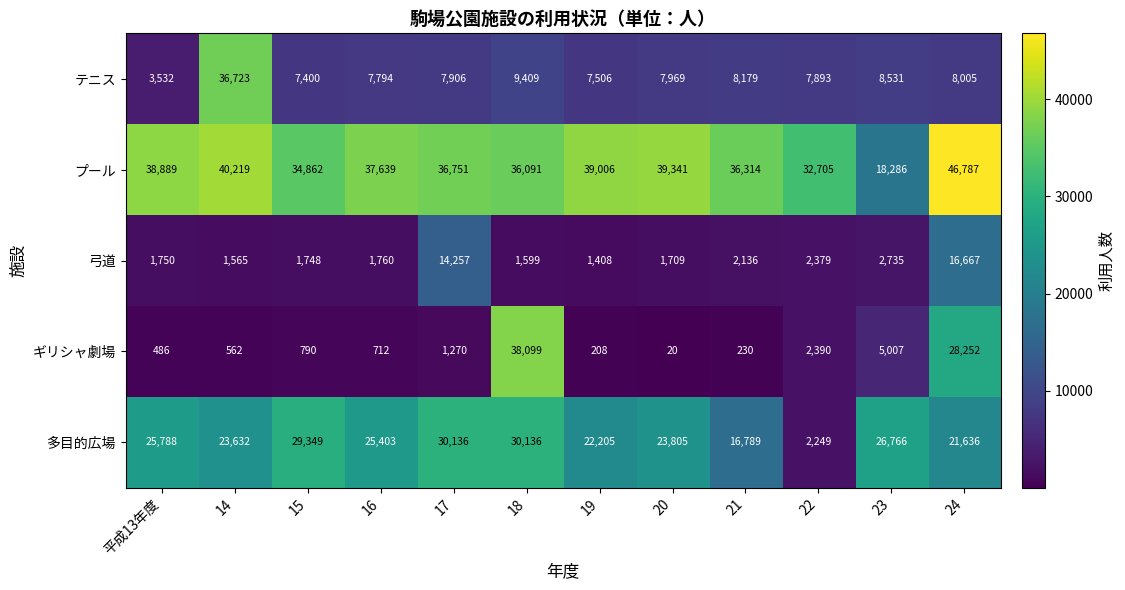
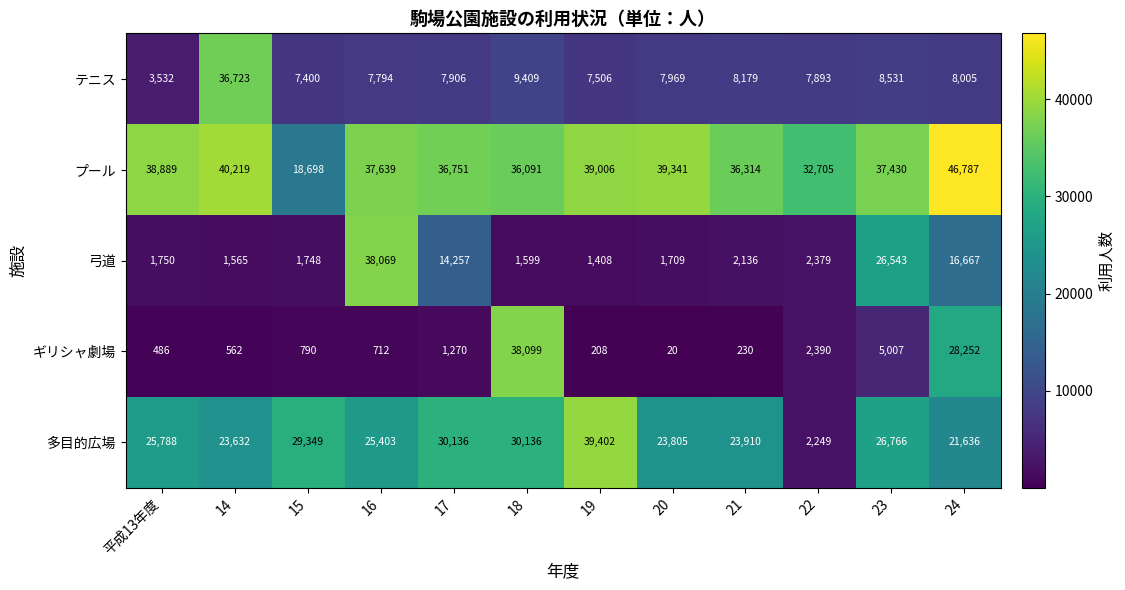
  {
    "テニス": {
      "平成13年度": "3,532",
      "14": "36,723",
      "15": "7,400",
      "16": "7,794",
      "17": "7,906",
      "18": "9,409",
      "19": "7,506",
      "20": "7,969",
      "21": "8,179",
      "22": "7,893",
      "23": "8,531",
      "24": "8,005"
    },
    "プール": {
      "平成13年度": "38,889",
      "14": "40,219",
-     "15": "34,862",
+     "15": "18,698",
      "16": "37,639",
      "17": "36,751",
      "18": "36,091",
      "19": "39,006",
      "20": "39,341",
      "21": "36,314",
      "22": "32,705",
-     "23": "18,286",
+     "23": "37,430",
      "24": "46,787"
    },
    "弓道": {
      "平成13年度": "1,750",
      "14": "1,565",
      "15": "1,748",
-     "16": "1,760",
+     "16": "38,069",
      "17": "14,257",
      "18": "1,599",
      "19": "1,408",
      "20": "1,709",
      "21": "2,136",
      "22": "2,379",
-     "23": "2,735",
+     "23": "26,543",
      "24": "16,667"
    },
    "ギリシャ劇場": {
      "平成13年度": "486",
      "14": "562",
      "15": "790",
      "16": "712",
      "17": "1,270",
      "18": "38,099",
      "19": "208",
      "20": "20",
      "21": "230",
      "22": "2,390",
      "23": "5,007",
      "24": "28,252"
    },
    "多目的広場": {
      "平成13年度": "25,788",
      "14": "23,632",
      "15": "29,349",
      "16": "25,403",
      "17": "30,136",
      "18": "30,136",
-     "19": "22,205",
+     "19": "39,402",
      "20": "23,805",
-     "21": "16,789",
+     "21": "23,910",
      "22": "2,249",
      "23": "26,766",
      "24": "21,636"
    }
  }
